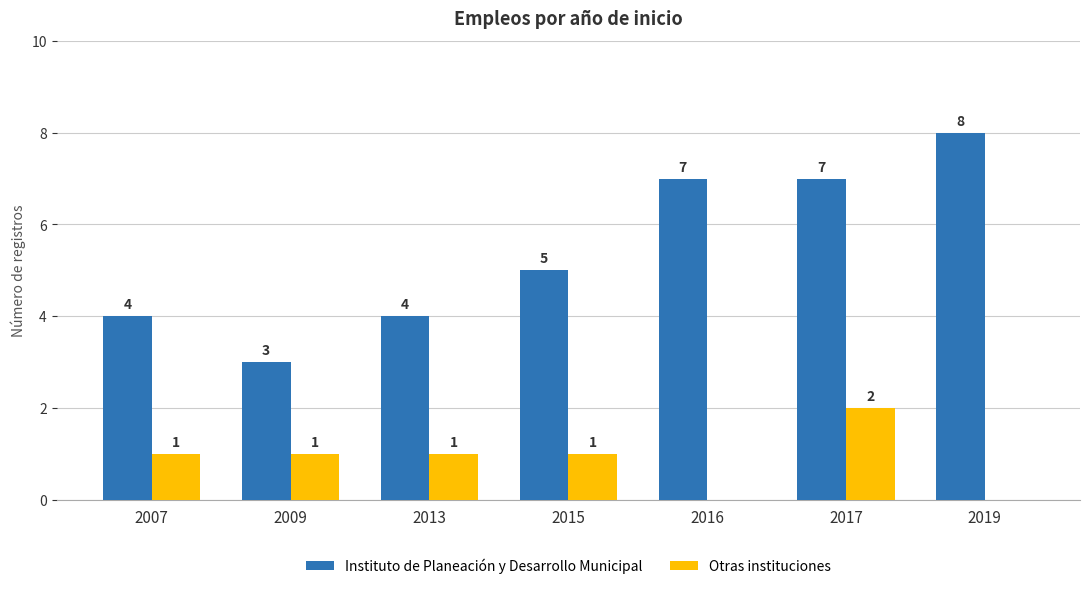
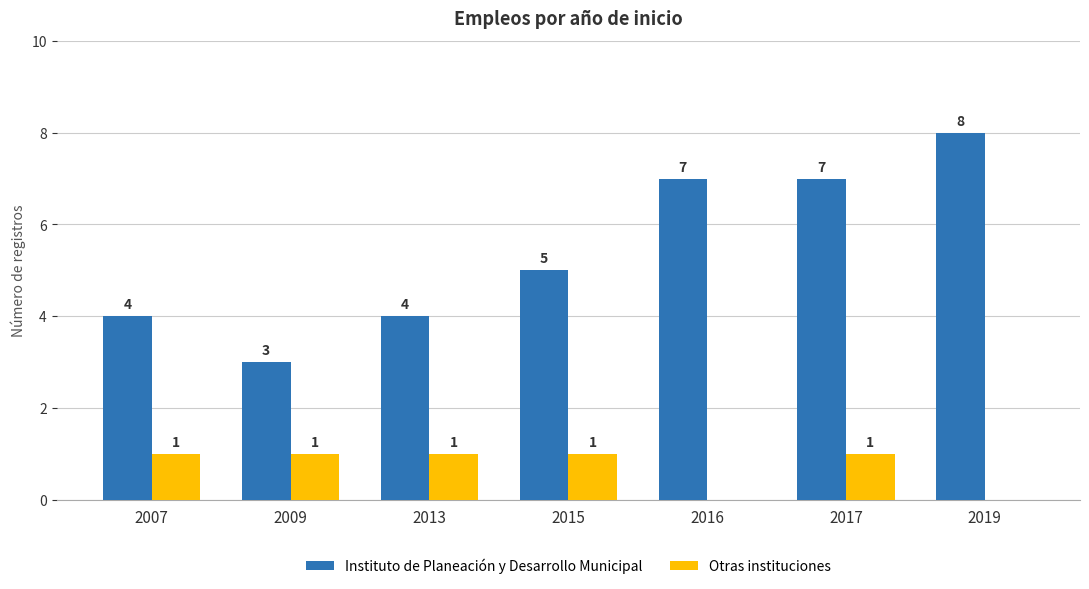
  {
    "Instituto de Planeación y Desarrollo Municipal": {
      "2007": 4,
      "2009": 3,
      "2013": 4,
      "2015": 5,
      "2016": 7,
      "2017": 7,
      "2019": 8
    },
    "Otras instituciones": {
      "2007": 1,
      "2009": 1,
      "2013": 1,
      "2015": 1,
-     "2017": 2
+     "2017": 1
    }
  }
